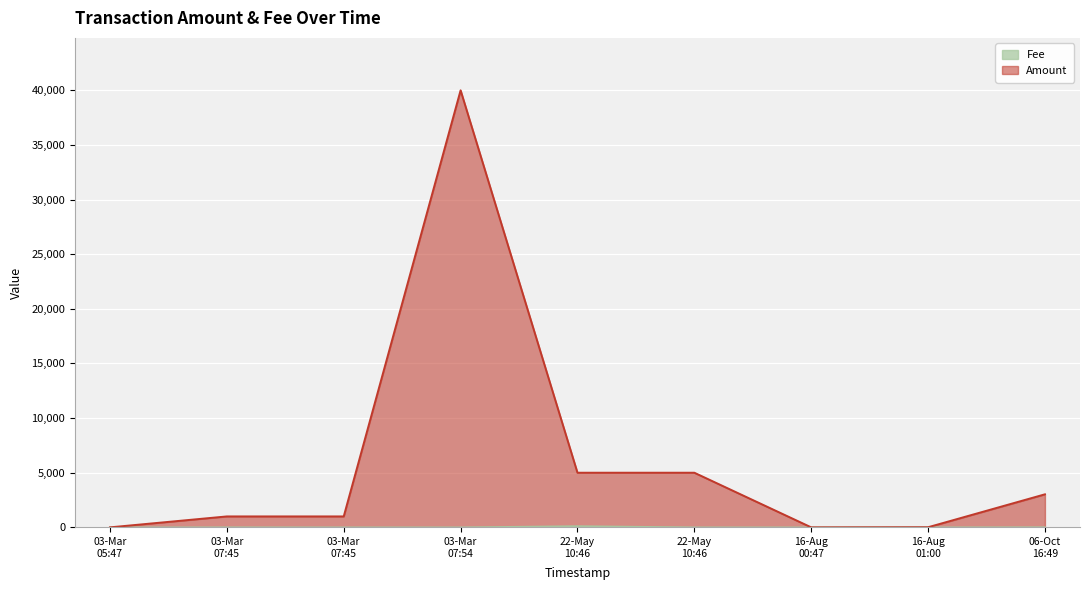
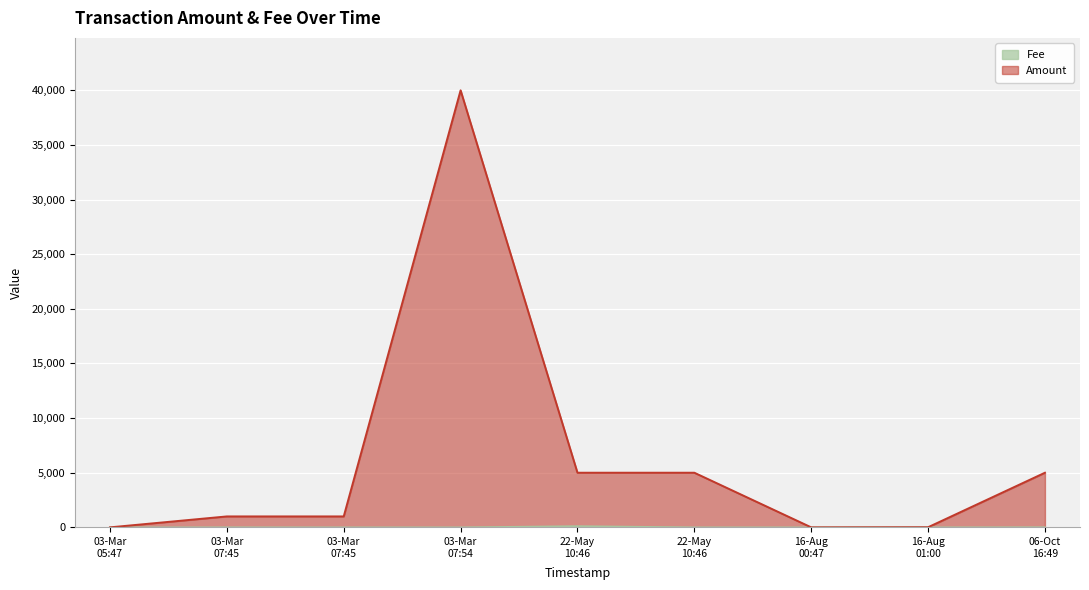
  {
    "Fee": {
      "03-Mar 07:54": "0",
      "06-Oct 16:49": "0"
    },
    "Amount": {
      "03-Mar 07:54": "40,000",
-     "06-Oct 16:49": "3,000"
+     "06-Oct 16:49": "5,000"
    }
  }
